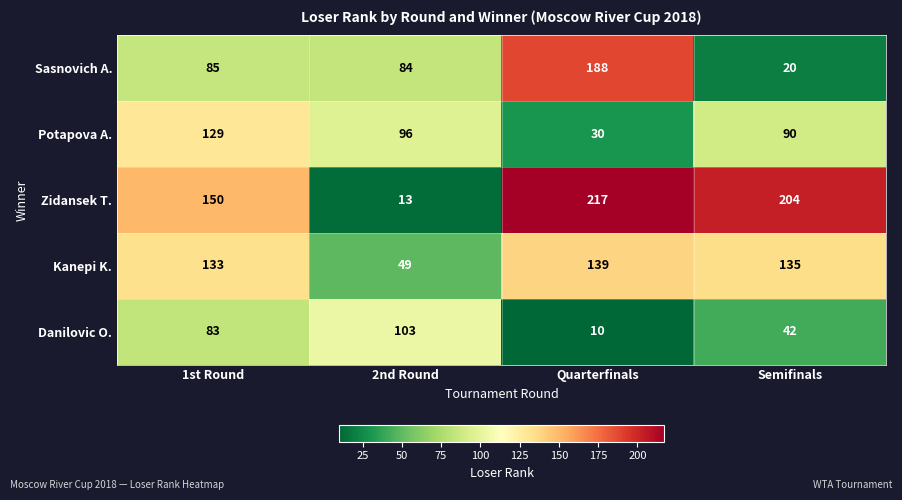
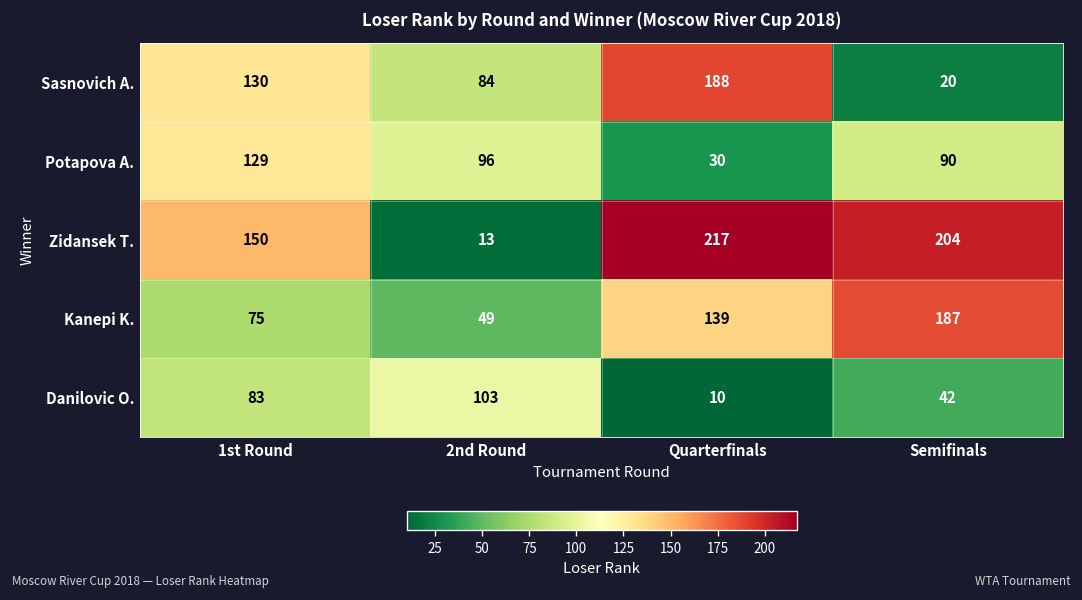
  {
    "Sasnovich A.": {
-     "1st Round": 85,
+     "1st Round": 130,
      "2nd Round": 84,
      "Quarterfinals": 188,
      "Semifinals": 20
    },
    "Potapova A.": {
      "1st Round": 129,
      "2nd Round": 96,
      "Quarterfinals": 30,
      "Semifinals": 90
    },
    "Zidansek T.": {
      "1st Round": 150,
      "2nd Round": 13,
      "Quarterfinals": 217,
      "Semifinals": 204
    },
    "Kanepi K.": {
-     "1st Round": 133,
+     "1st Round": 75,
      "2nd Round": 49,
      "Quarterfinals": 139,
-     "Semifinals": 135
+     "Semifinals": 187
    },
    "Danilovic O.": {
      "1st Round": 83,
      "2nd Round": 103,
      "Quarterfinals": 10,
      "Semifinals": 42
    }
  }
